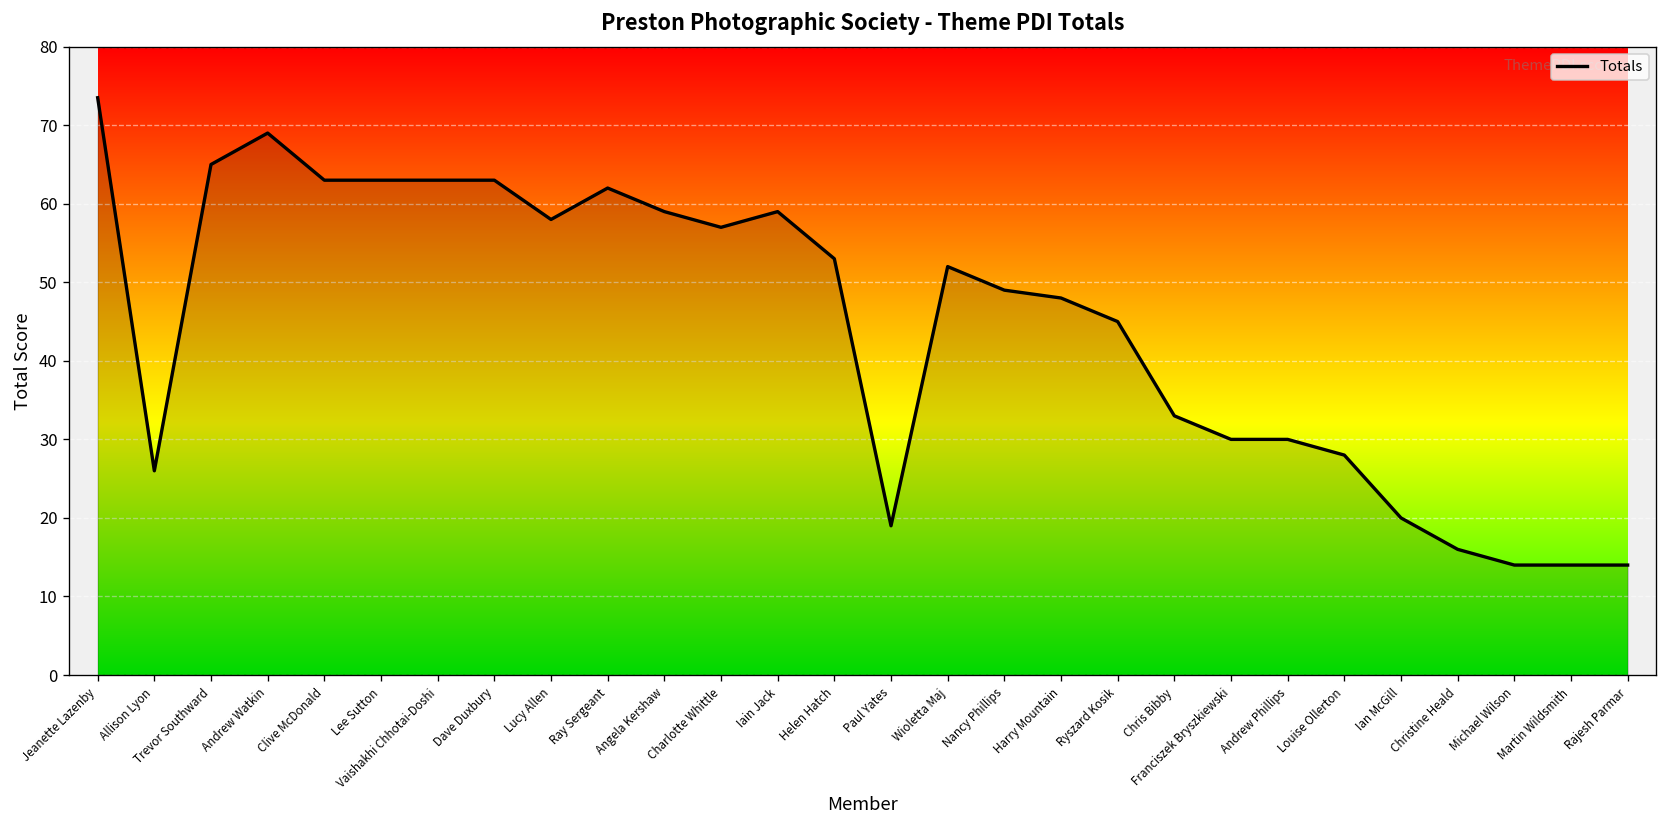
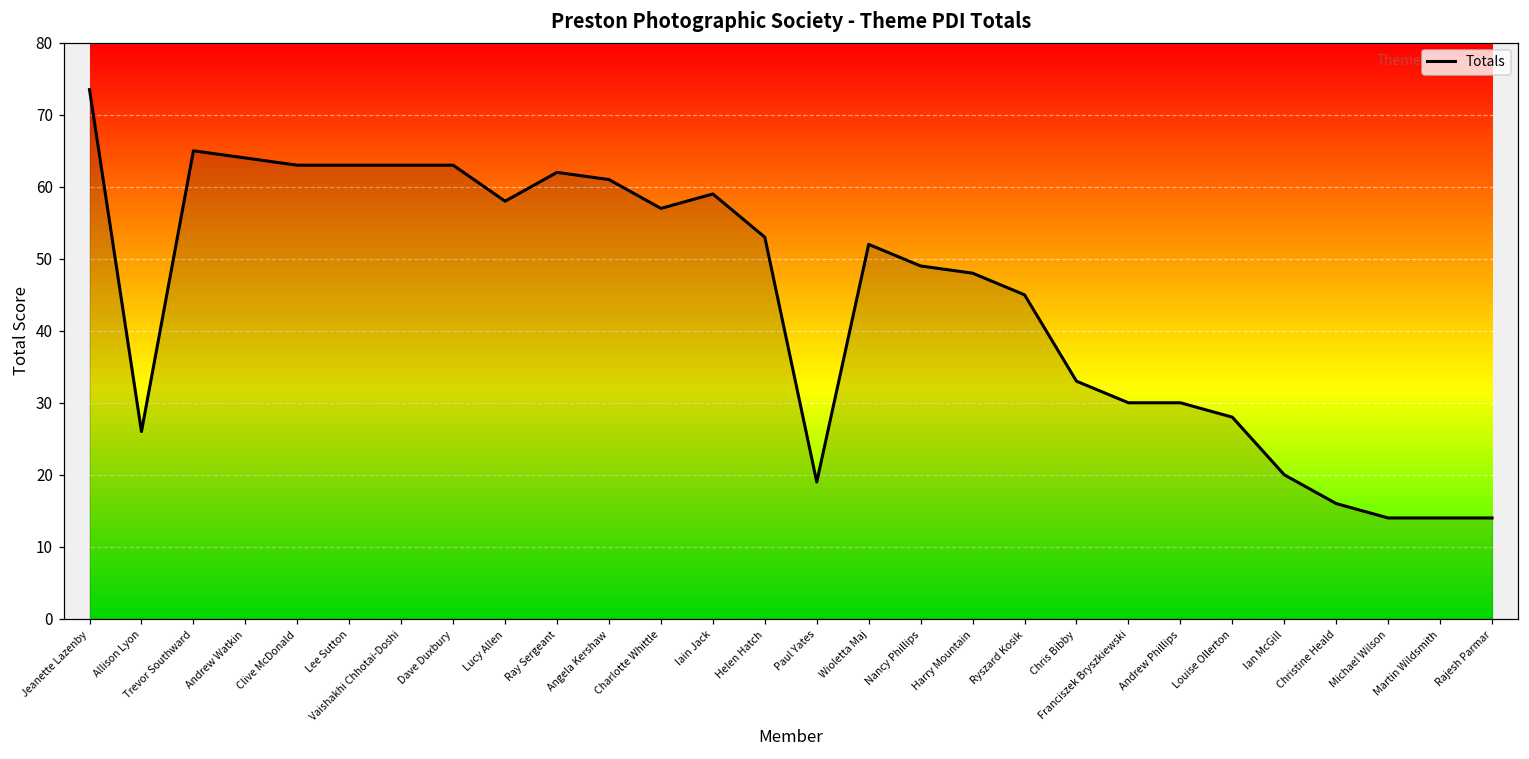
  {
    "Jeanette Lazenby": 74,
    "Allison Lyon": 26,
    "Trevor Southward": 65,
-   "Andrew Watkin": 69,
+   "Andrew Watkin": 64,
    "Clive McDonald": 63,
    "Lee Sutton": 63,
    "Vaishakhi Chhotai-Doshi": 63,
    "Dave Duxbury": 63,
    "Lucy Allen": 58,
    "Ray Sergeant": 62,
-   "Angela Kershaw": 59,
+   "Angela Kershaw": 61,
    "Charlotte Whittle": 57,
    "Iain Jack": 59,
    "Helen Hatch": 53,
    "Paul Yates": 19,
    "Wioletta Maj": 52,
    "Nancy Phillips": 49,
    "Harry Mountain": 48,
    "Ryszard Kosik": 45,
    "Chris Bibby": 33,
    "Franciszek Bryszkiewski": 30,
    "Andrew Phillips": 30,
    "Louise Ollerton": 28,
    "Ian McGill": 20,
    "Christine Heald": 16,
    "Michael Wilson": 14,
    "Martin Wildsmith": 14,
    "Rajesh Parmar": 14
  }
